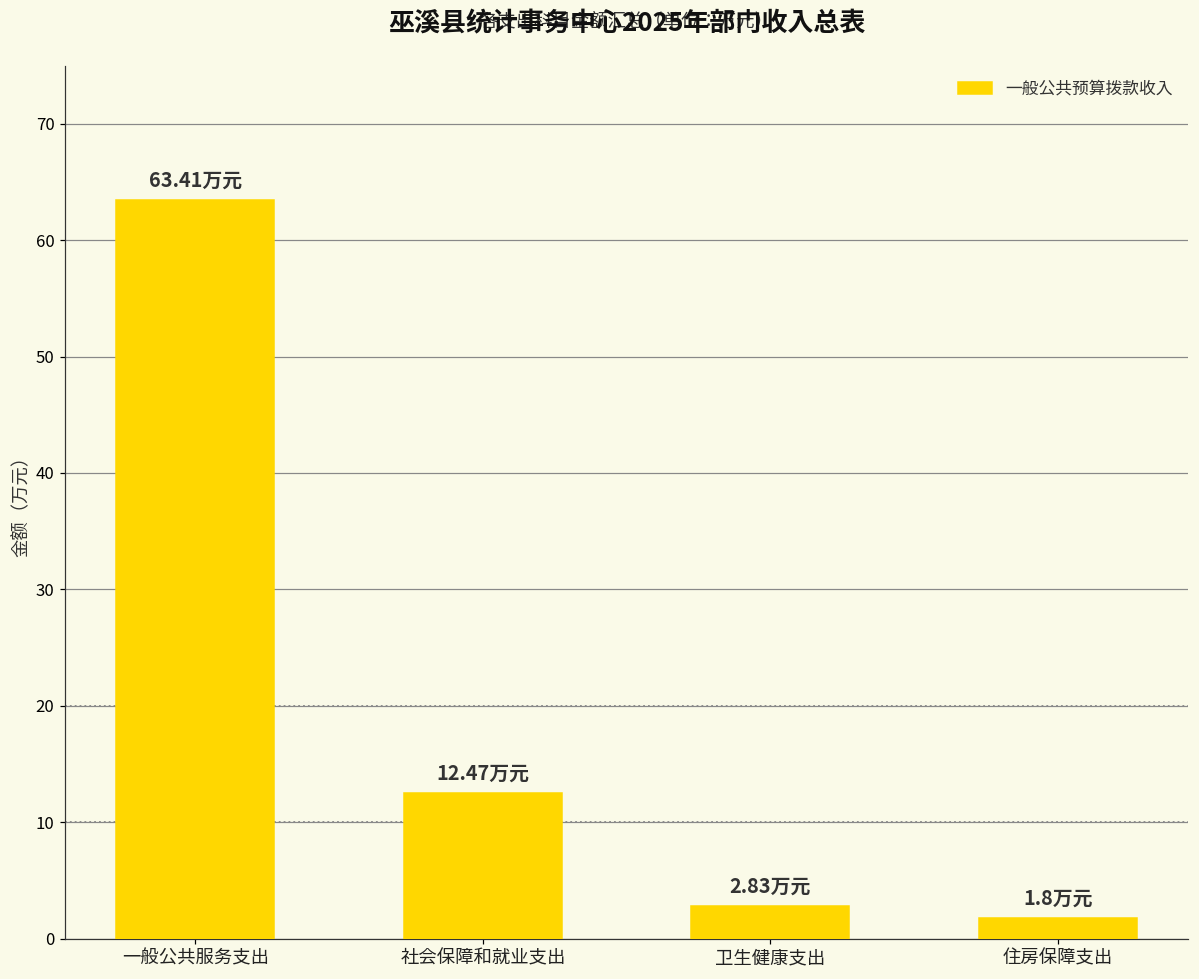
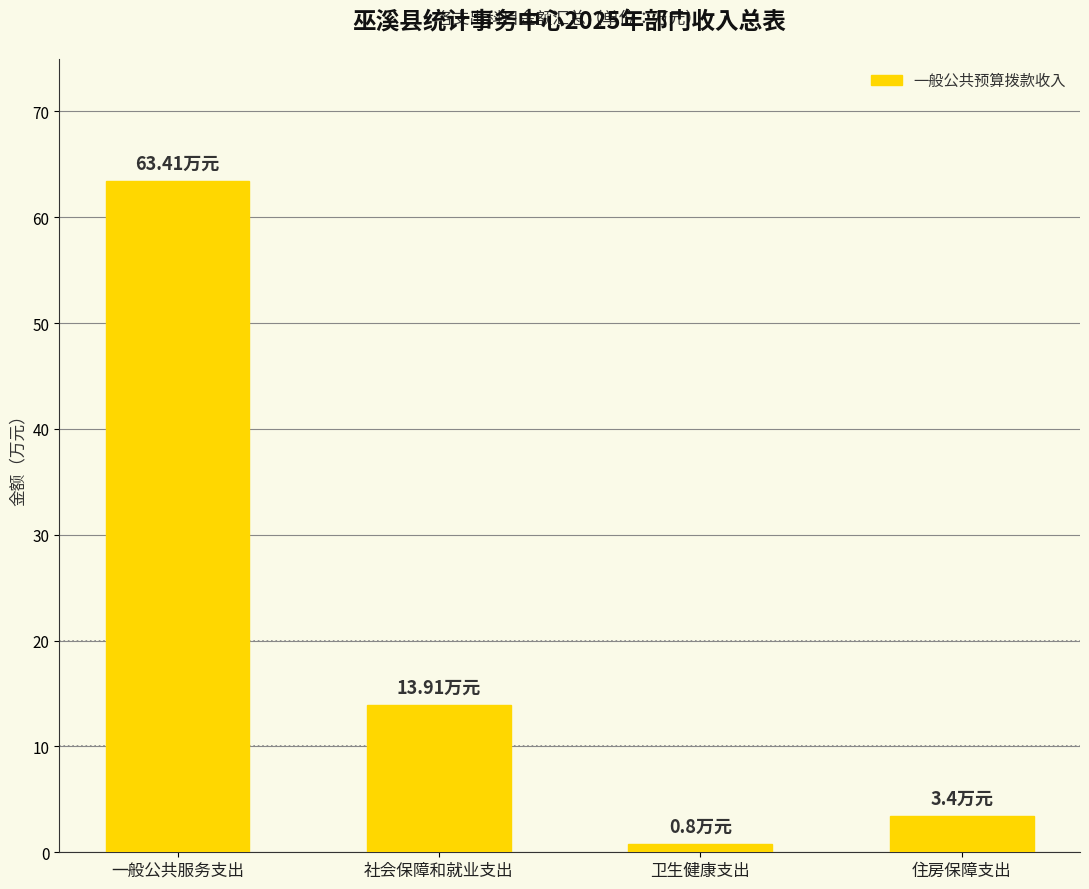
  {
    "一般公共服务支出": 63.41,
-   "社会保障和就业支出": 12.47,
-   "卫生健康支出": 2.83,
-   "住房保障支出": 1.8
+   "社会保障和就业支出": 13.91,
+   "卫生健康支出": 0.8,
+   "住房保障支出": 3.4
  }
